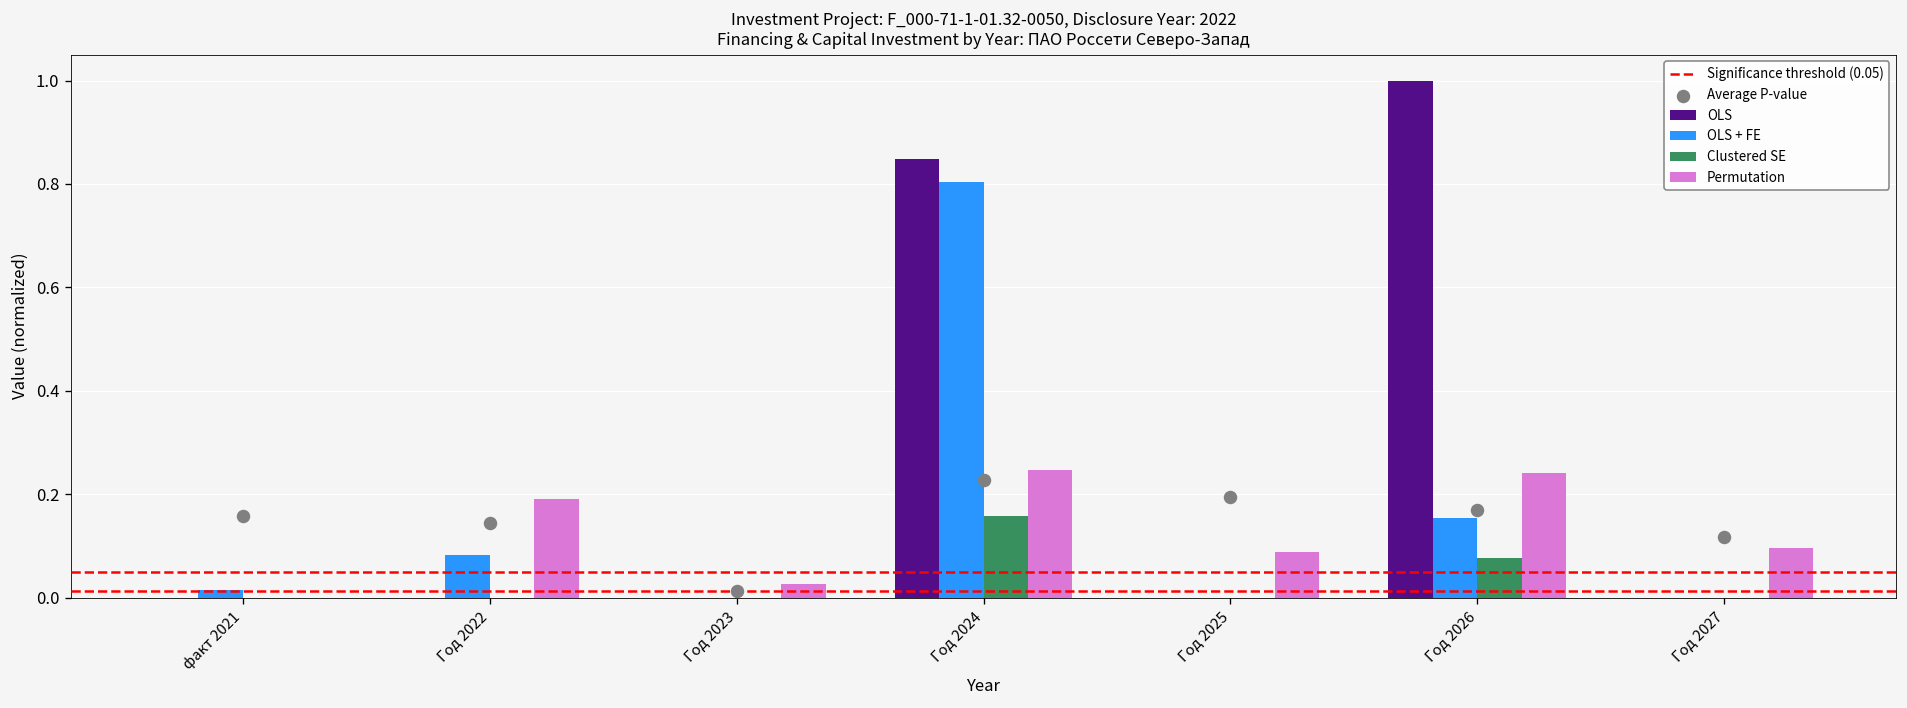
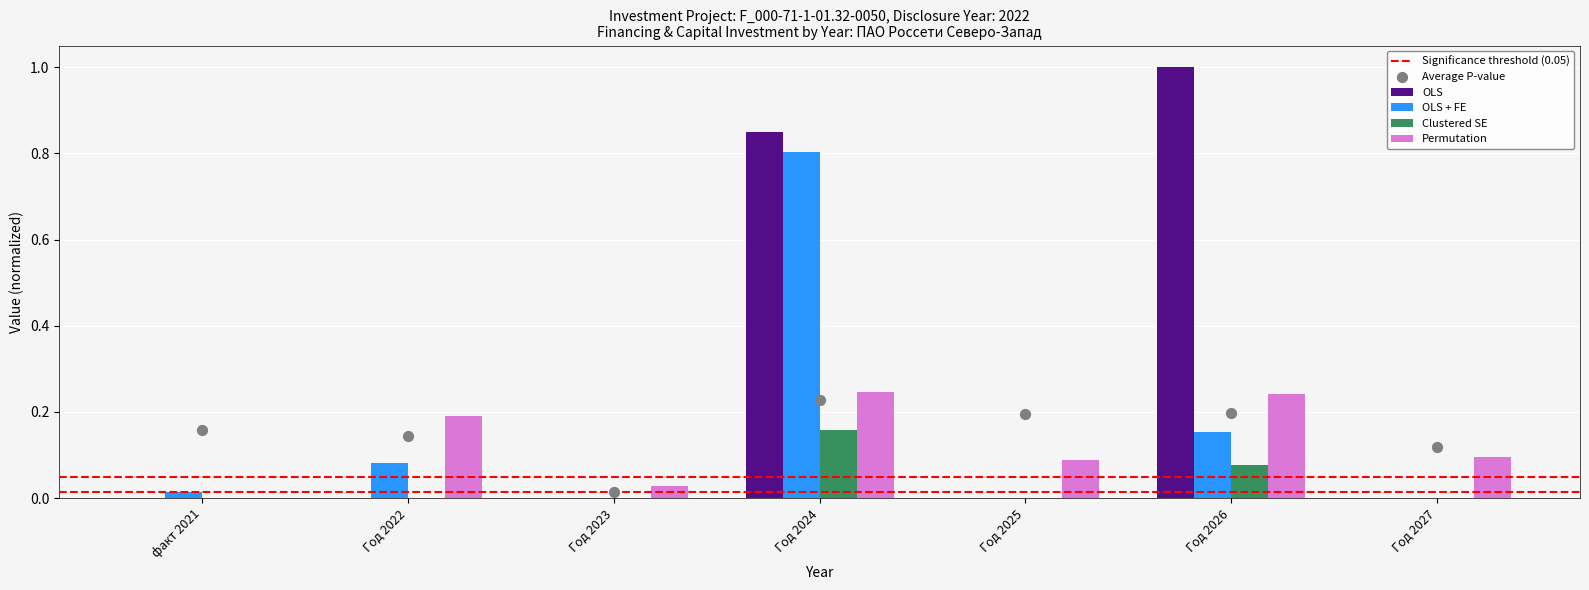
  {
    "OLS": {
      "факт 2021": 0.00,
      "Год 2022": 0.00,
      "Год 2023": 0.00,
      "Год 2024": 0.85,
      "Год 2025": 0.00,
      "Год 2026": 1.00,
      "Год 2027": 0.00
    },
    "Average P-value": {
-     "Год 2026": 0.17
+     "Год 2026": 0.20
    },
    "OLS + FE": {
      "факт 2021": 0.01,
      "Год 2022": 0.08,
      "Год 2023": 0.00,
      "Год 2024": 0.80,
      "Год 2025": 0.00,
      "Год 2026": 0.15,
      "Год 2027": 0.00
    },
    "Clustered SE": {
      "факт 2021": 0.00,
      "Год 2022": 0.00,
      "Год 2023": 0.00,
      "Год 2024": 0.16,
      "Год 2025": 0.00,
      "Год 2026": 0.08,
      "Год 2027": 0.00
    },
    "Permutation": {
      "факт 2021": 0.00,
      "Год 2022": 0.19,
      "Год 2023": 0.03,
      "Год 2024": 0.25,
      "Год 2025": 0.09,
      "Год 2026": 0.24,
      "Год 2027": 0.10
    }
  }
